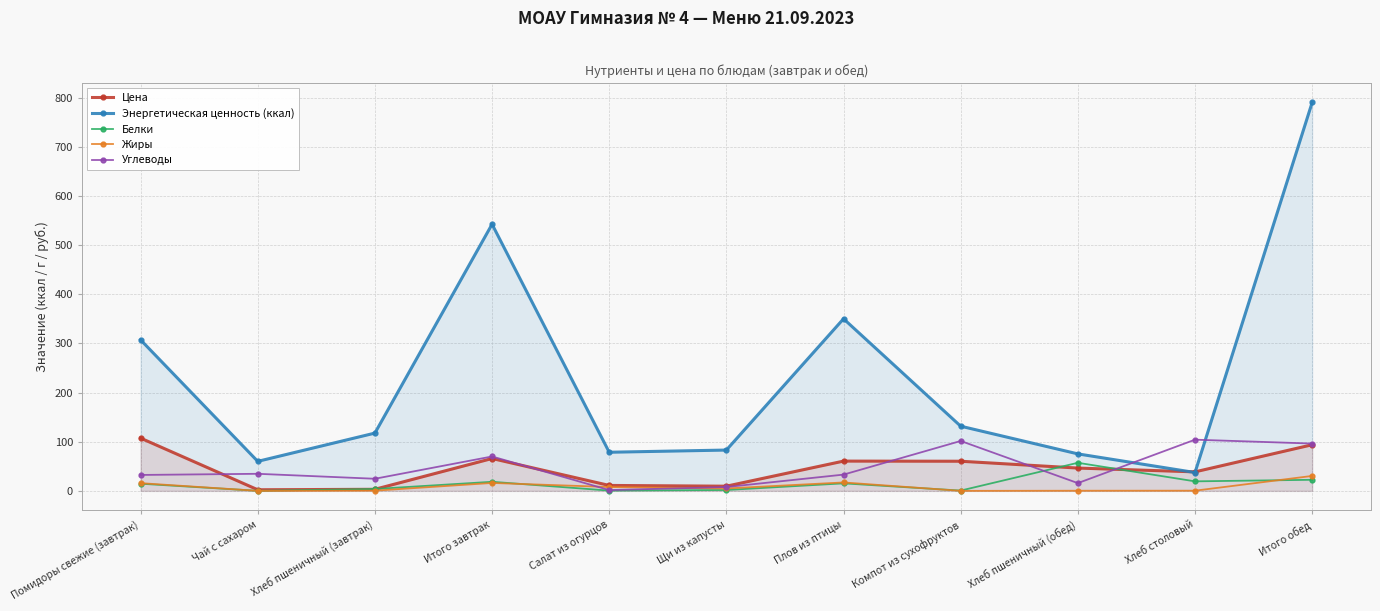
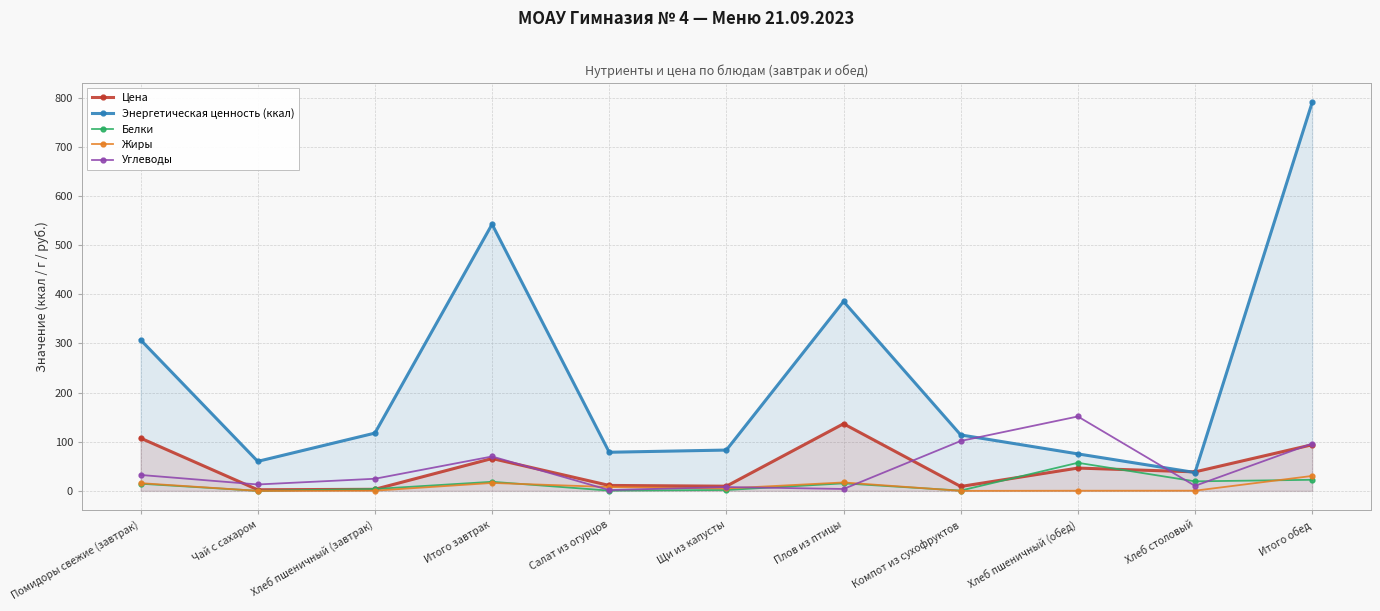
  {
    "Цена": {
      "Помидоры свежие (завтрак)": 110,
-     "Плов из птицы": 60,
-     "Компот из сухофруктов": 60,
+     "Плов из птицы": 140,
+     "Компот из сухофруктов": 10,
      "Хлеб пшеничный (обед)": 50
    },
    "Энергетическая ценность (ккал)": {
      "Помидоры свежие (завтрак)": 310,
      "Чай с сахаром": 60,
      "Хлеб пшеничный (завтрак)": 120,
      "Итого завтрак": 540,
      "Салат из огурцов": 80,
      "Щи из капусты": 80,
-     "Плов из птицы": 350,
-     "Компот из сухофруктов": 130,
+     "Плов из птицы": 390,
+     "Компот из сухофруктов": 110,
      "Хлеб пшеничный (обед)": 80,
      "Итого обед": 790
    },
    "Белки": {
      "Хлеб пшеничный (обед)": 60,
      "Хлеб столовый": 20,
      "Итого обед": 20
    },
    "Жиры": {
      "Хлеб пшеничный (обед)": 0,
      "Хлеб столовый": 0,
      "Итого обед": 30
    },
    "Углеводы": {
      "Помидоры свежие (завтрак)": 30,
-     "Чай с сахаром": 30,
+     "Чай с сахаром": 10,
      "Хлеб пшеничный (завтрак)": 20,
-     "Плов из птицы": 30,
+     "Плов из птицы": 0,
      "Компот из сухофруктов": 100,
-     "Хлеб пшеничный (обед)": 20,
-     "Хлеб столовый": 100
+     "Хлеб пшеничный (обед)": 150,
+     "Хлеб столовый": 10
    }
  }
